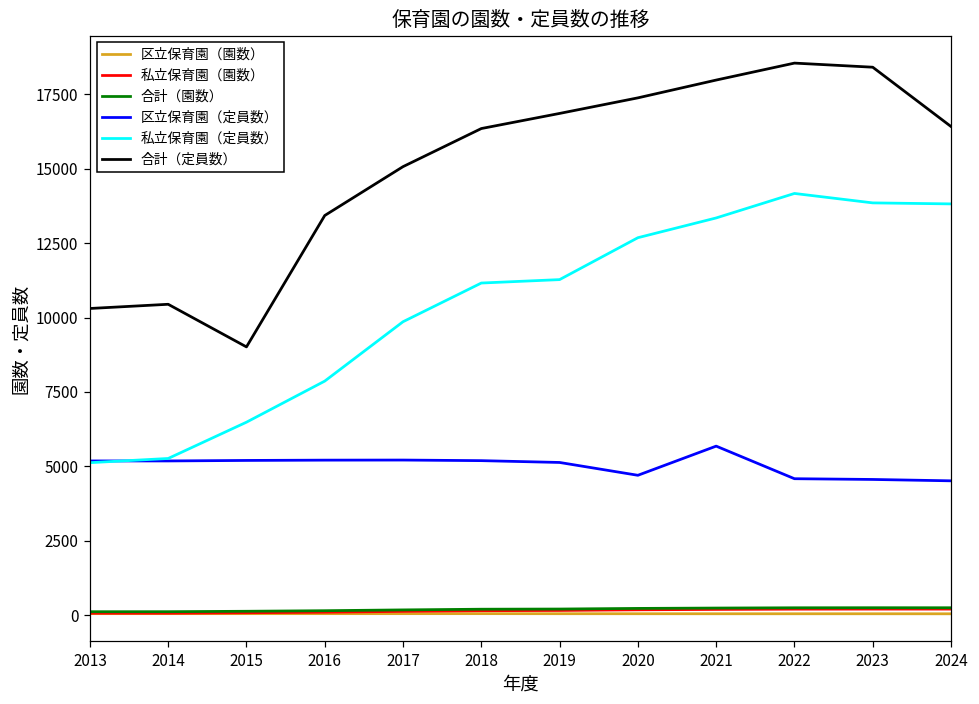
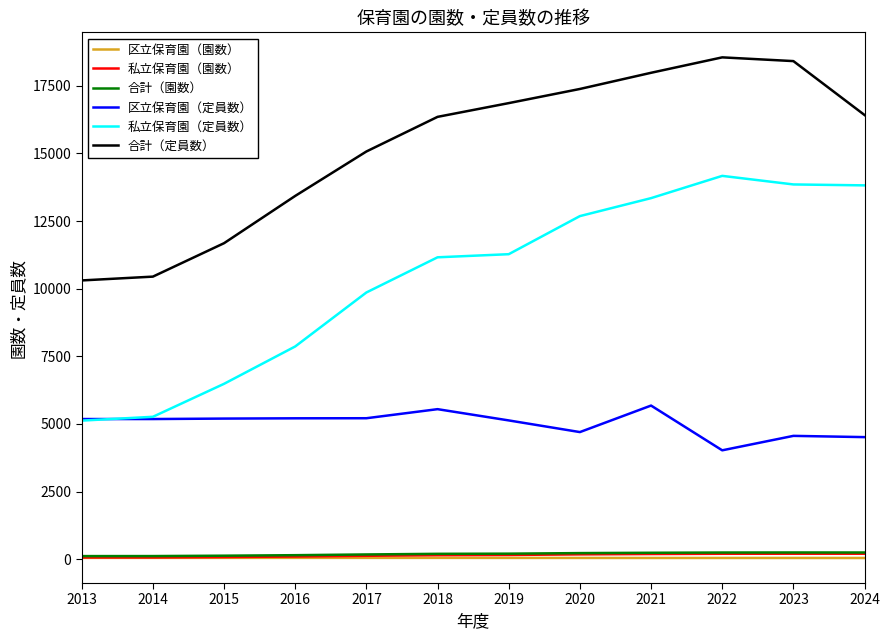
  {
    "区立保育園（園数）": {
      "2018": 100,
      "2019": 0,
      "2020": 0,
      "2021": 0,
      "2022": 0,
      "2023": 0,
      "2024": 0
    },
    "区立保育園（定員数）": {
      "2015": 5200,
      "2016": 5200,
      "2017": 5200,
-     "2018": 5200,
+     "2018": 5500,
      "2019": 5100,
      "2020": 4700,
      "2021": 5700,
-     "2022": 4600,
+     "2022": 4000,
      "2023": 4600,
      "2024": 4500
    },
    "私立保育園（定員数）": {
      "2015": 6500,
      "2016": 7900,
      "2017": 9900,
      "2018": 11200,
      "2019": 11300,
      "2020": 12700,
      "2021": 13300,
      "2022": 14200,
      "2023": 13900,
      "2024": 13800
    },
    "合計（定員数）": {
      "2013": 10300,
      "2014": 10400,
-     "2015": 9000,
+     "2015": 11700,
      "2016": 13400,
      "2017": 15100,
      "2018": 16400,
      "2019": 16900,
      "2020": 17400,
      "2021": 18000,
      "2022": 18500,
      "2023": 18400,
      "2024": 16400
    }
  }
